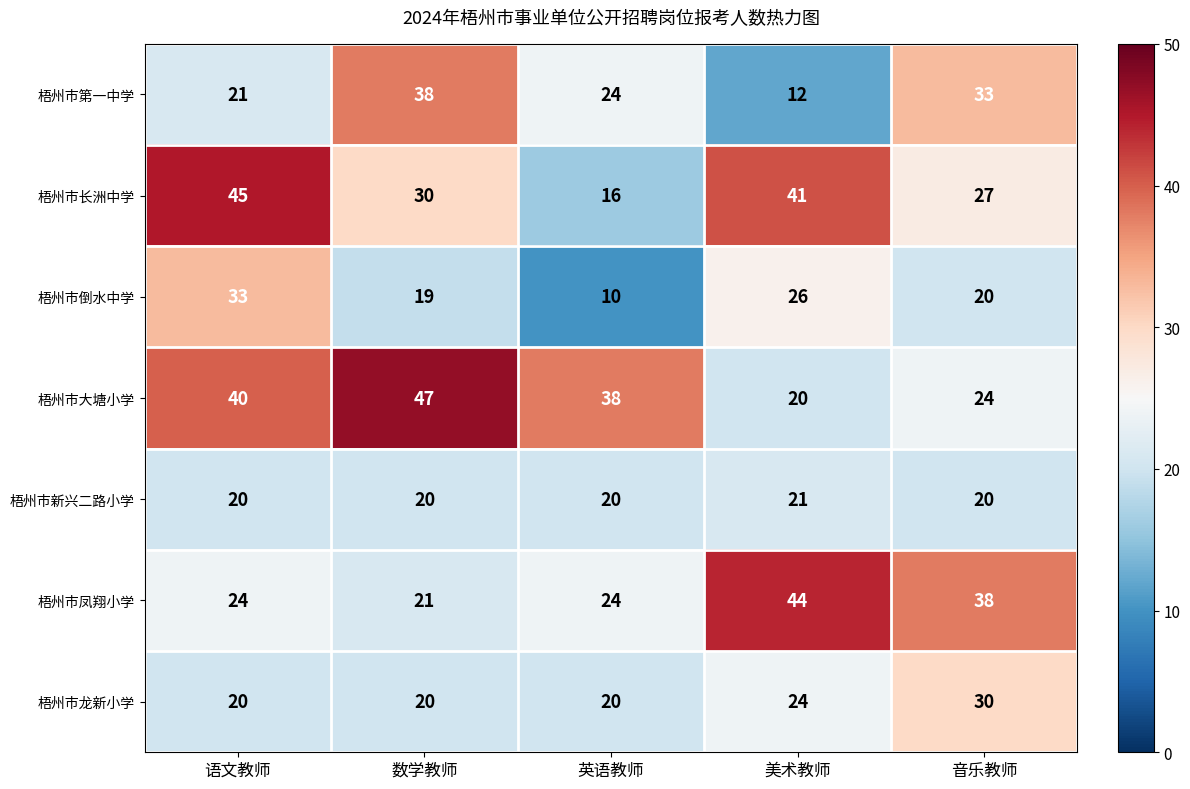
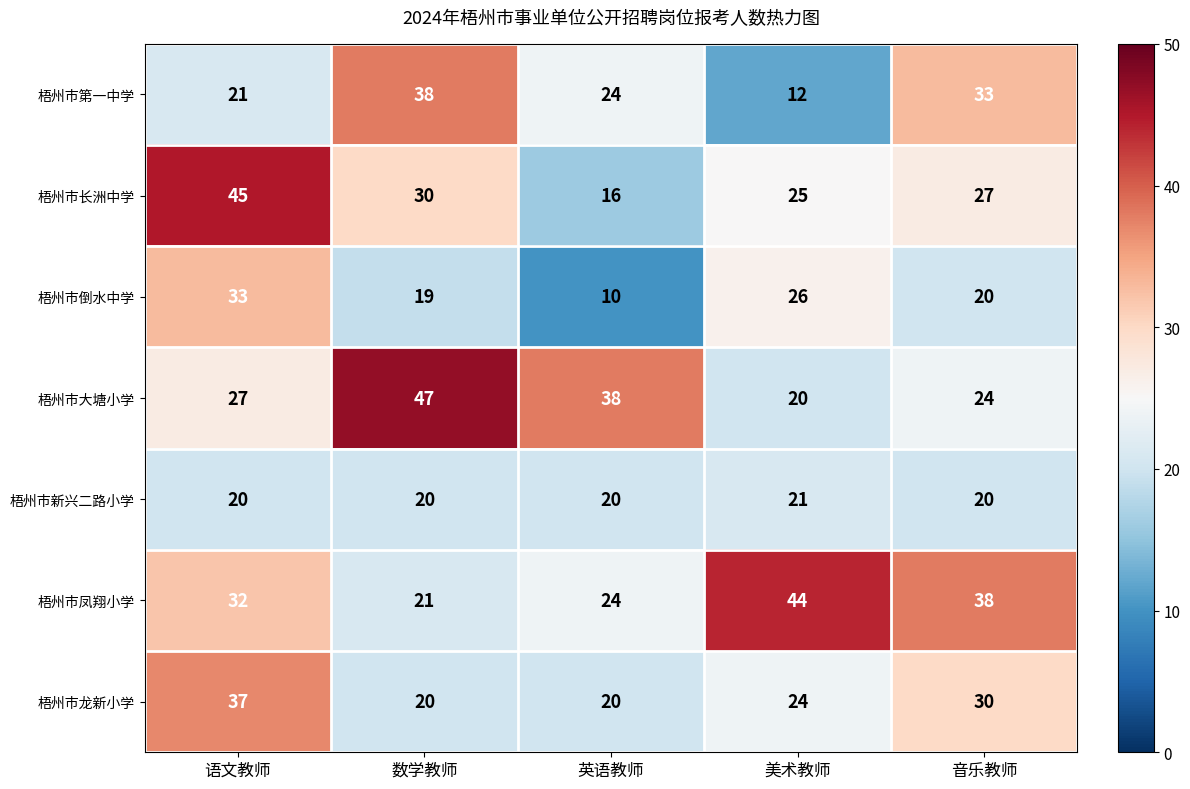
  {
    "梧州市第一中学": {
      "语文教师": 21,
      "数学教师": 38,
      "英语教师": 24,
      "美术教师": 12,
      "音乐教师": 33
    },
    "梧州市长洲中学": {
      "语文教师": 45,
      "数学教师": 30,
      "英语教师": 16,
-     "美术教师": 41,
+     "美术教师": 25,
      "音乐教师": 27
    },
    "梧州市倒水中学": {
      "语文教师": 33,
      "数学教师": 19,
      "英语教师": 10,
      "美术教师": 26,
      "音乐教师": 20
    },
    "梧州市大塘小学": {
-     "语文教师": 40,
+     "语文教师": 27,
      "数学教师": 47,
      "英语教师": 38,
      "美术教师": 20,
      "音乐教师": 24
    },
    "梧州市新兴二路小学": {
      "语文教师": 20,
      "数学教师": 20,
      "英语教师": 20,
      "美术教师": 21,
      "音乐教师": 20
    },
    "梧州市凤翔小学": {
-     "语文教师": 24,
+     "语文教师": 32,
      "数学教师": 21,
      "英语教师": 24,
      "美术教师": 44,
      "音乐教师": 38
    },
    "梧州市龙新小学": {
-     "语文教师": 20,
+     "语文教师": 37,
      "数学教师": 20,
      "英语教师": 20,
      "美术教师": 24,
      "音乐教师": 30
    }
  }
